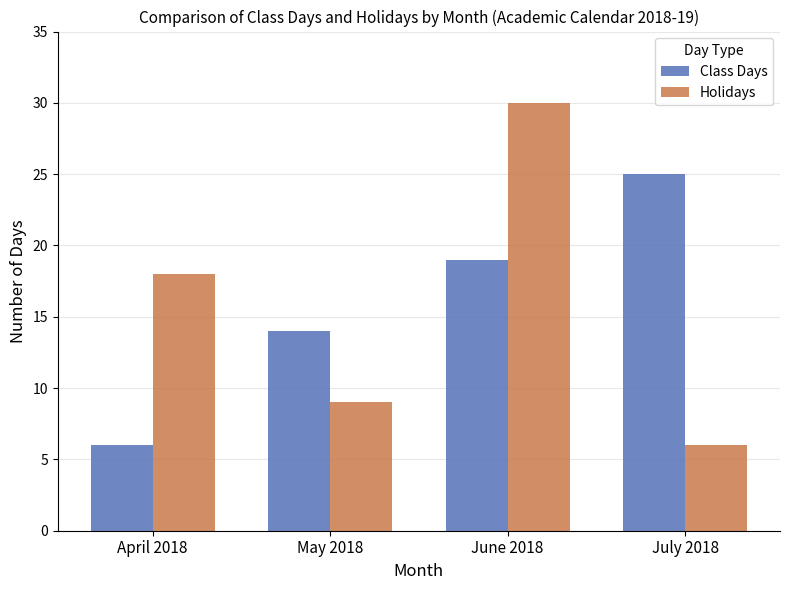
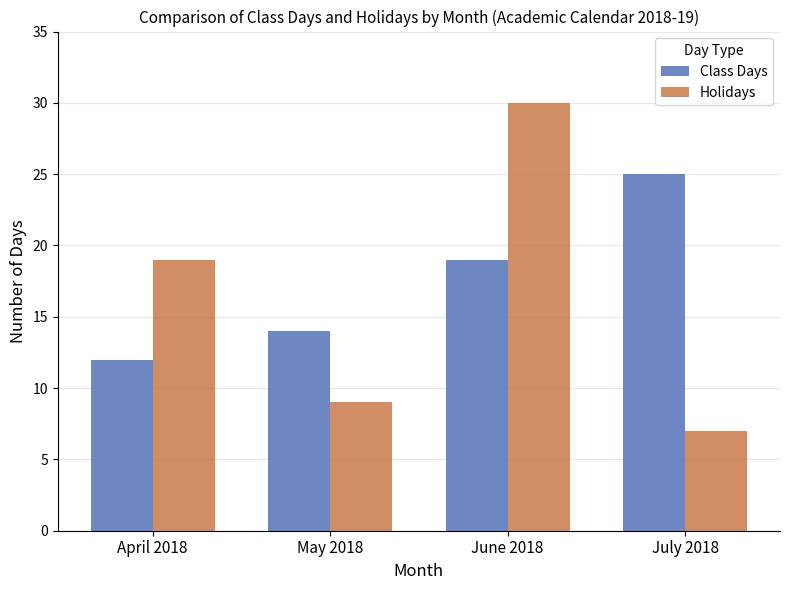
  {
    "Class Days": {
-     "April 2018": 6,
+     "April 2018": 12,
      "May 2018": 14,
      "June 2018": 19,
      "July 2018": 25
    },
    "Holidays": {
-     "April 2018": 18,
+     "April 2018": 19,
      "May 2018": 9,
      "June 2018": 30,
-     "July 2018": 6
+     "July 2018": 7
    }
  }
